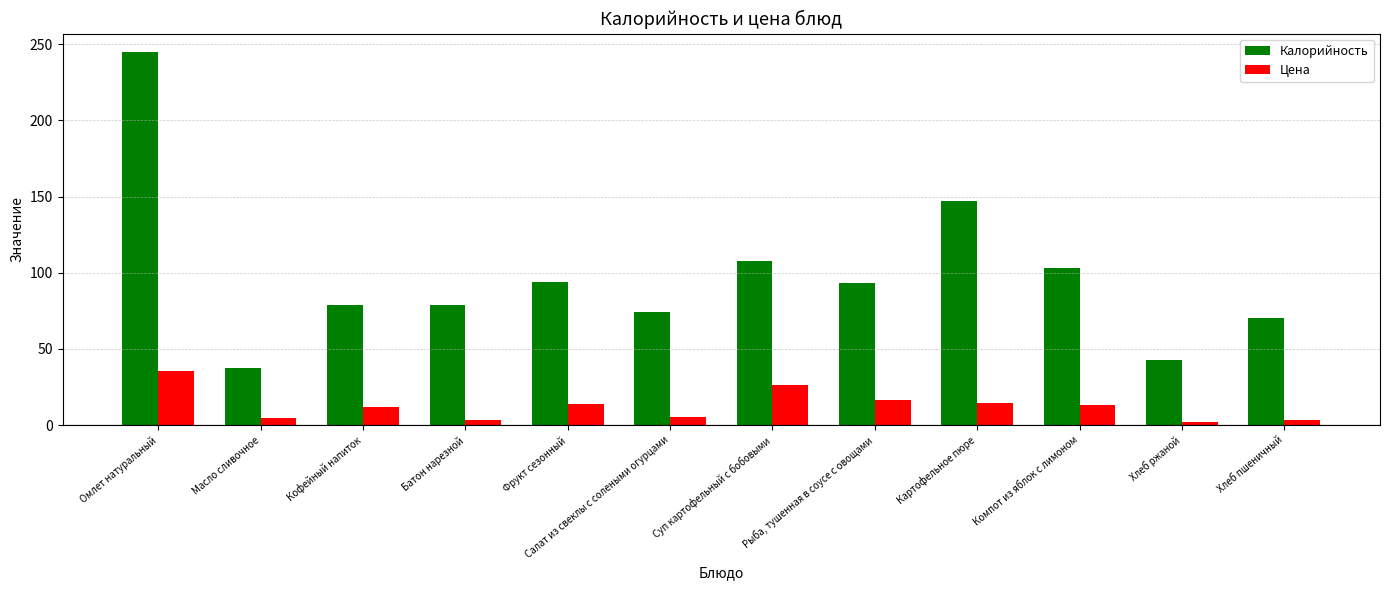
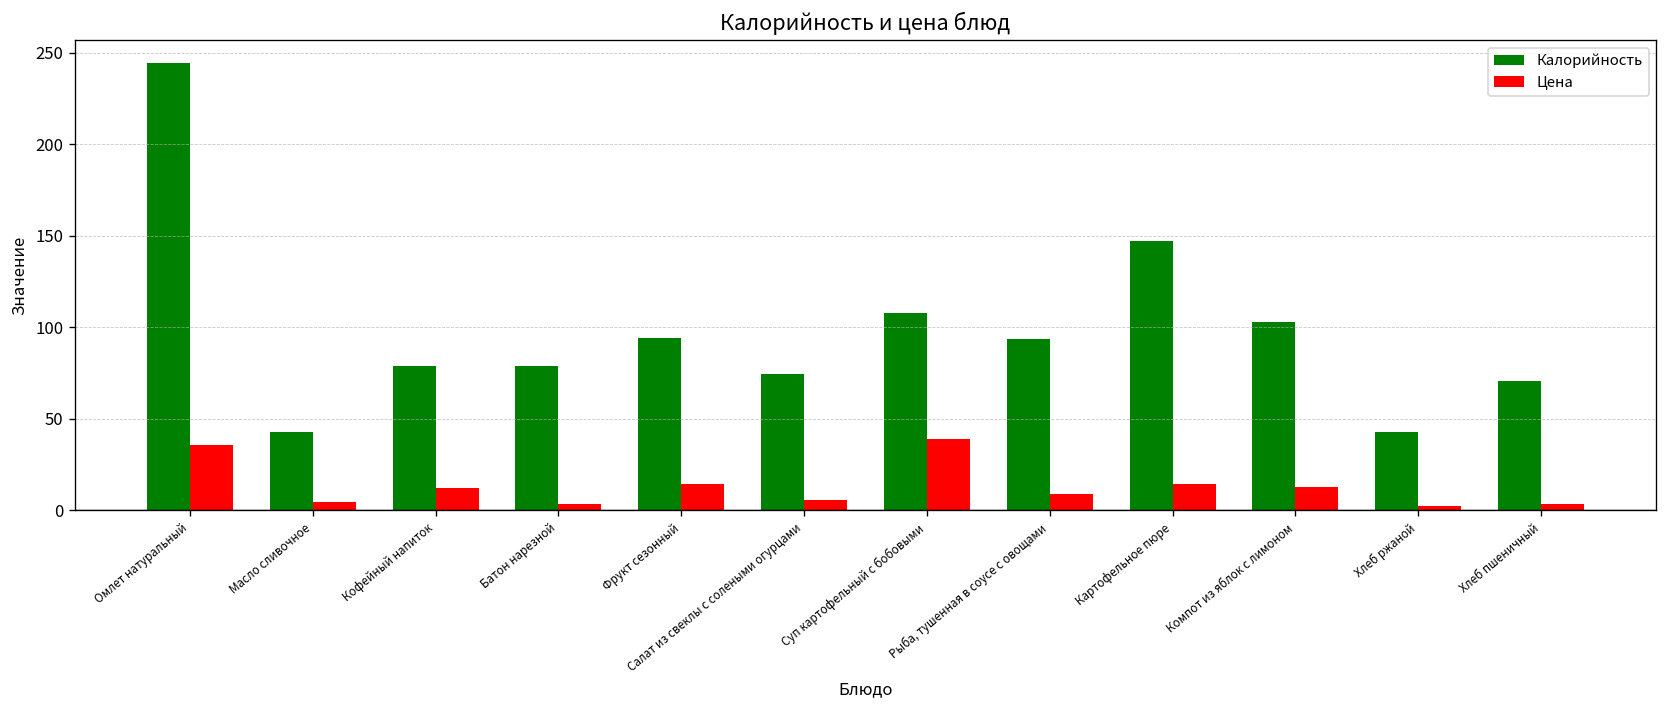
  {
    "Калорийность": {
      "Омлет натуральный": 245,
-     "Масло сливочное": 37,
+     "Масло сливочное": 43,
      "Кофейный напиток": 79,
      "Батон нарезной": 79,
      "Фрукт сезонный": 94,
      "Салат из свеклы с солеными огурцами": 74,
      "Суп картофельный с бобовыми": 108,
      "Рыба, тушенная в соусе с овощами": 94,
      "Картофельное пюре": 147,
      "Компот из яблок с лимоном": 103,
      "Хлеб ржаной": 43,
      "Хлеб пшеничный": 71
    },
    "Цена": {
      "Омлет натуральный": 36,
      "Масло сливочное": 5,
      "Кофейный напиток": 12,
      "Батон нарезной": 3,
      "Фрукт сезонный": 14,
      "Салат из свеклы с солеными огурцами": 6,
-     "Суп картофельный с бобовыми": 26,
-     "Рыба, тушенная в соусе с овощами": 17,
+     "Суп картофельный с бобовыми": 39,
+     "Рыба, тушенная в соусе с овощами": 9,
      "Картофельное пюре": 15,
      "Компот из яблок с лимоном": 13,
      "Хлеб ржаной": 2,
      "Хлеб пшеничный": 3
    }
  }
